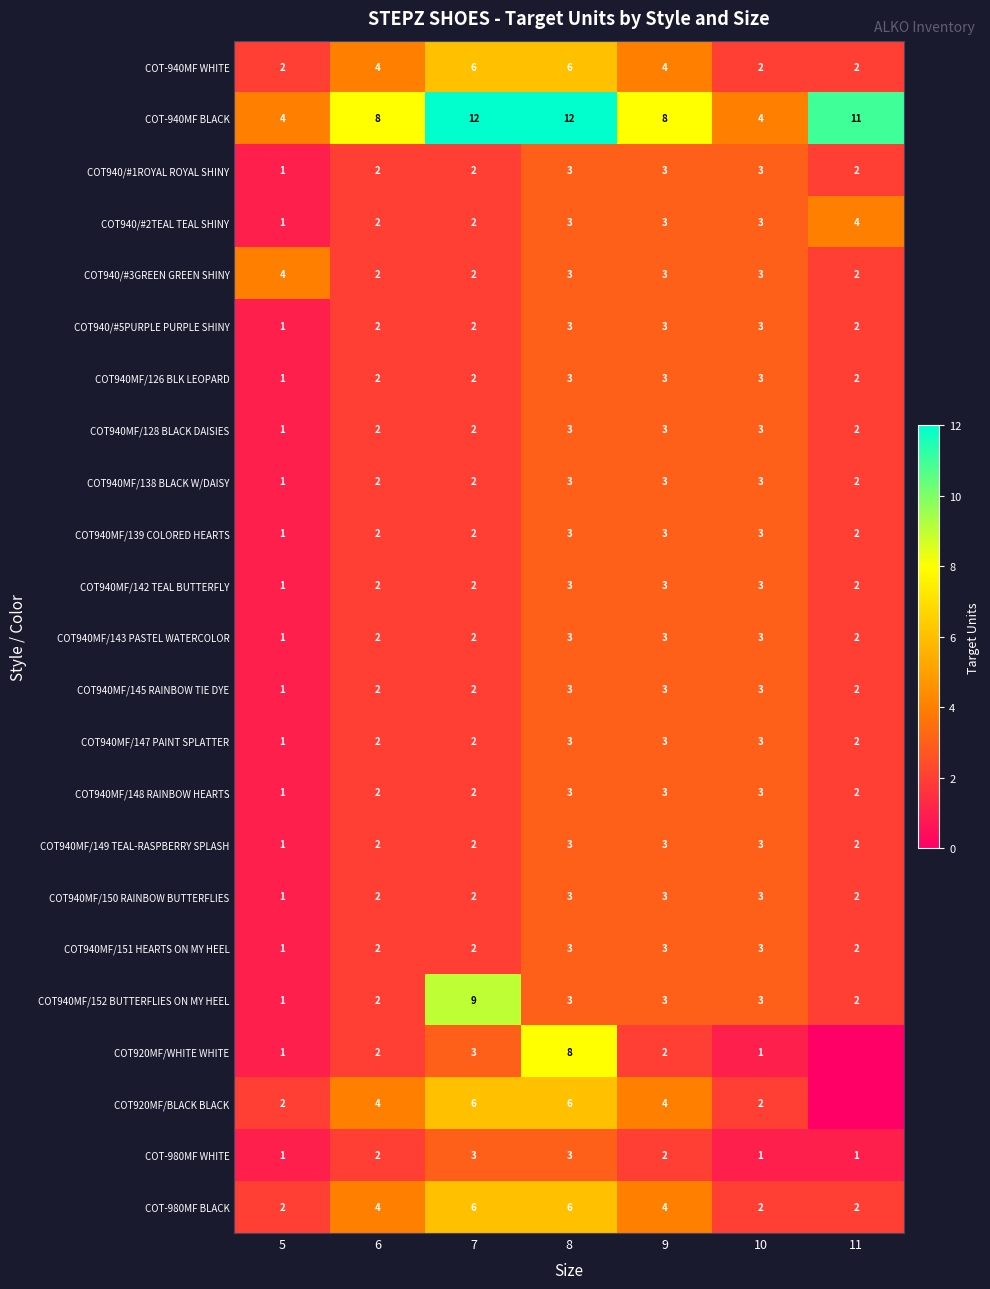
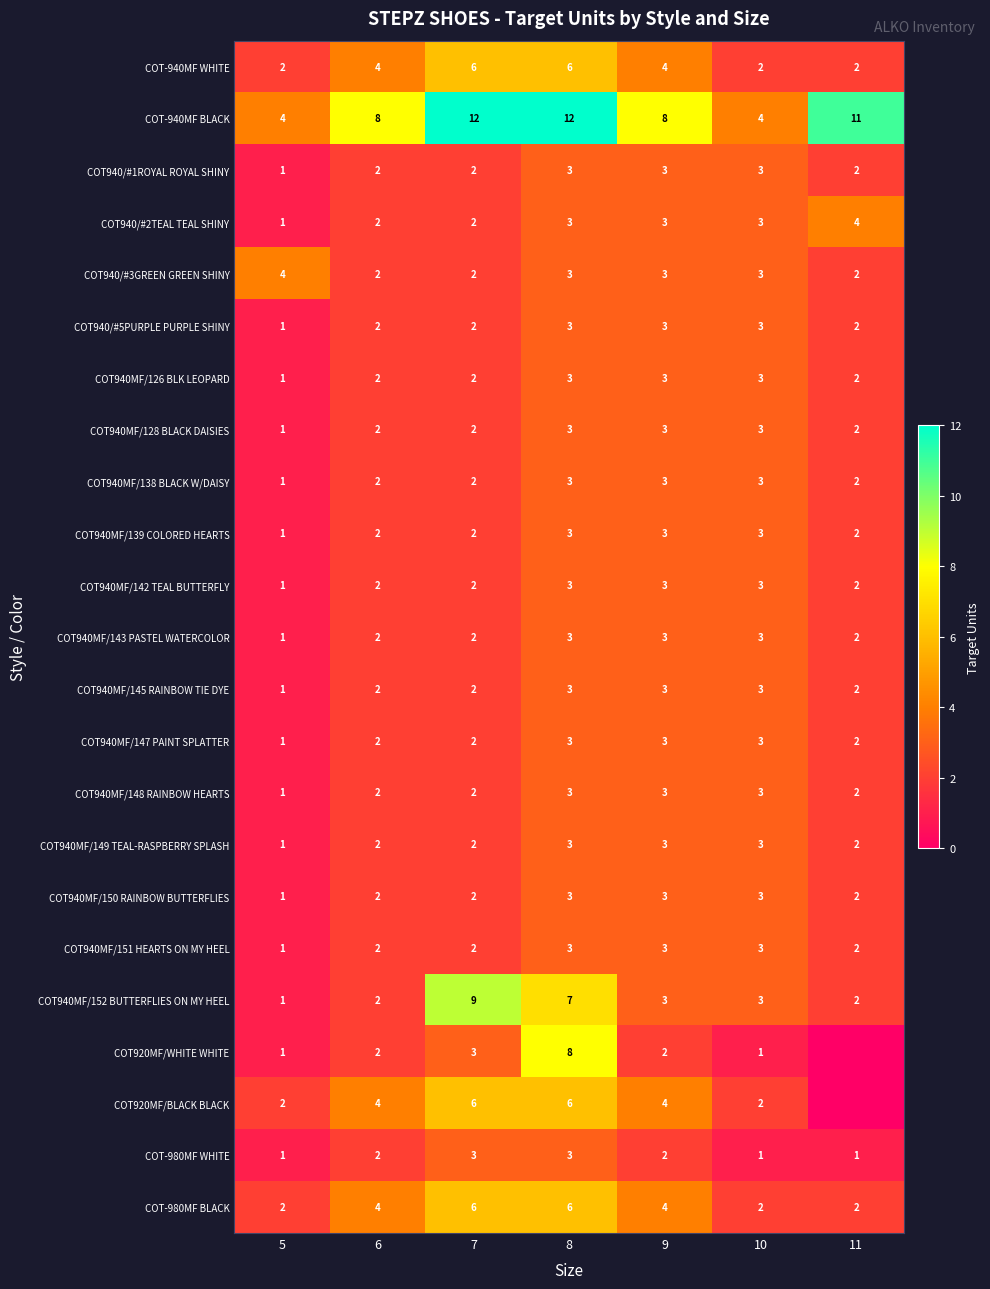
  {
    "COT-940MF WHITE": {
      "5": 2,
      "6": 4,
      "7": 6,
      "8": 6,
      "9": 4,
      "10": 2,
      "11": 2
    },
    "COT-940MF BLACK": {
      "5": 4,
      "6": 8,
      "7": 12,
      "8": 12,
      "9": 8,
      "10": 4,
      "11": 11
    },
    "COT940/#1ROYAL ROYAL SHINY": {
      "5": 1,
      "6": 2,
      "7": 2,
      "8": 3,
      "9": 3,
      "10": 3,
      "11": 2
    },
    "COT940/#2TEAL TEAL SHINY": {
      "5": 1,
      "6": 2,
      "7": 2,
      "8": 3,
      "9": 3,
      "10": 3,
      "11": 4
    },
    "COT940/#3GREEN GREEN SHINY": {
      "5": 4,
      "6": 2,
      "7": 2,
      "8": 3,
      "9": 3,
      "10": 3,
      "11": 2
    },
    "COT940/#5PURPLE PURPLE SHINY": {
      "5": 1,
      "6": 2,
      "7": 2,
      "8": 3,
      "9": 3,
      "10": 3,
      "11": 2
    },
    "COT940MF/126 BLK LEOPARD": {
      "5": 1,
      "6": 2,
      "7": 2,
      "8": 3,
      "9": 3,
      "10": 3,
      "11": 2
    },
    "COT940MF/128 BLACK DAISIES": {
      "5": 1,
      "6": 2,
      "7": 2,
      "8": 3,
      "9": 3,
      "10": 3,
      "11": 2
    },
    "COT940MF/138 BLACK W/DAISY": {
      "5": 1,
      "6": 2,
      "7": 2,
      "8": 3,
      "9": 3,
      "10": 3,
      "11": 2
    },
    "COT940MF/139 COLORED HEARTS": {
      "5": 1,
      "6": 2,
      "7": 2,
      "8": 3,
      "9": 3,
      "10": 3,
      "11": 2
    },
    "COT940MF/142 TEAL BUTTERFLY": {
      "5": 1,
      "6": 2,
      "7": 2,
      "8": 3,
      "9": 3,
      "10": 3,
      "11": 2
    },
    "COT940MF/143 PASTEL WATERCOLOR": {
      "5": 1,
      "6": 2,
      "7": 2,
      "8": 3,
      "9": 3,
      "10": 3,
      "11": 2
    },
    "COT940MF/145 RAINBOW TIE DYE": {
      "5": 1,
      "6": 2,
      "7": 2,
      "8": 3,
      "9": 3,
      "10": 3,
      "11": 2
    },
    "COT940MF/147 PAINT SPLATTER": {
      "5": 1,
      "6": 2,
      "7": 2,
      "8": 3,
      "9": 3,
      "10": 3,
      "11": 2
    },
    "COT940MF/148 RAINBOW HEARTS": {
      "5": 1,
      "6": 2,
      "7": 2,
      "8": 3,
      "9": 3,
      "10": 3,
      "11": 2
    },
    "COT940MF/149 TEAL-RASPBERRY SPLASH": {
      "5": 1,
      "6": 2,
      "7": 2,
      "8": 3,
      "9": 3,
      "10": 3,
      "11": 2
    },
    "COT940MF/150 RAINBOW BUTTERFLIES": {
      "5": 1,
      "6": 2,
      "7": 2,
      "8": 3,
      "9": 3,
      "10": 3,
      "11": 2
    },
    "COT940MF/151 HEARTS ON MY HEEL": {
      "5": 1,
      "6": 2,
      "7": 2,
      "8": 3,
      "9": 3,
      "10": 3,
      "11": 2
    },
    "COT940MF/152 BUTTERFLIES ON MY HEEL": {
      "5": 1,
      "6": 2,
      "7": 9,
-     "8": 3,
+     "8": 7,
      "9": 3,
      "10": 3,
      "11": 2
    },
    "COT920MF/WHITE WHITE": {
      "5": 1,
      "6": 2,
      "7": 3,
      "8": 8,
      "9": 2,
      "10": 1
    },
    "COT920MF/BLACK BLACK": {
      "5": 2,
      "6": 4,
      "7": 6,
      "8": 6,
      "9": 4,
      "10": 2
    },
    "COT-980MF WHITE": {
      "5": 1,
      "6": 2,
      "7": 3,
      "8": 3,
      "9": 2,
      "10": 1,
      "11": 1
    },
    "COT-980MF BLACK": {
      "5": 2,
      "6": 4,
      "7": 6,
      "8": 6,
      "9": 4,
      "10": 2,
      "11": 2
    }
  }
